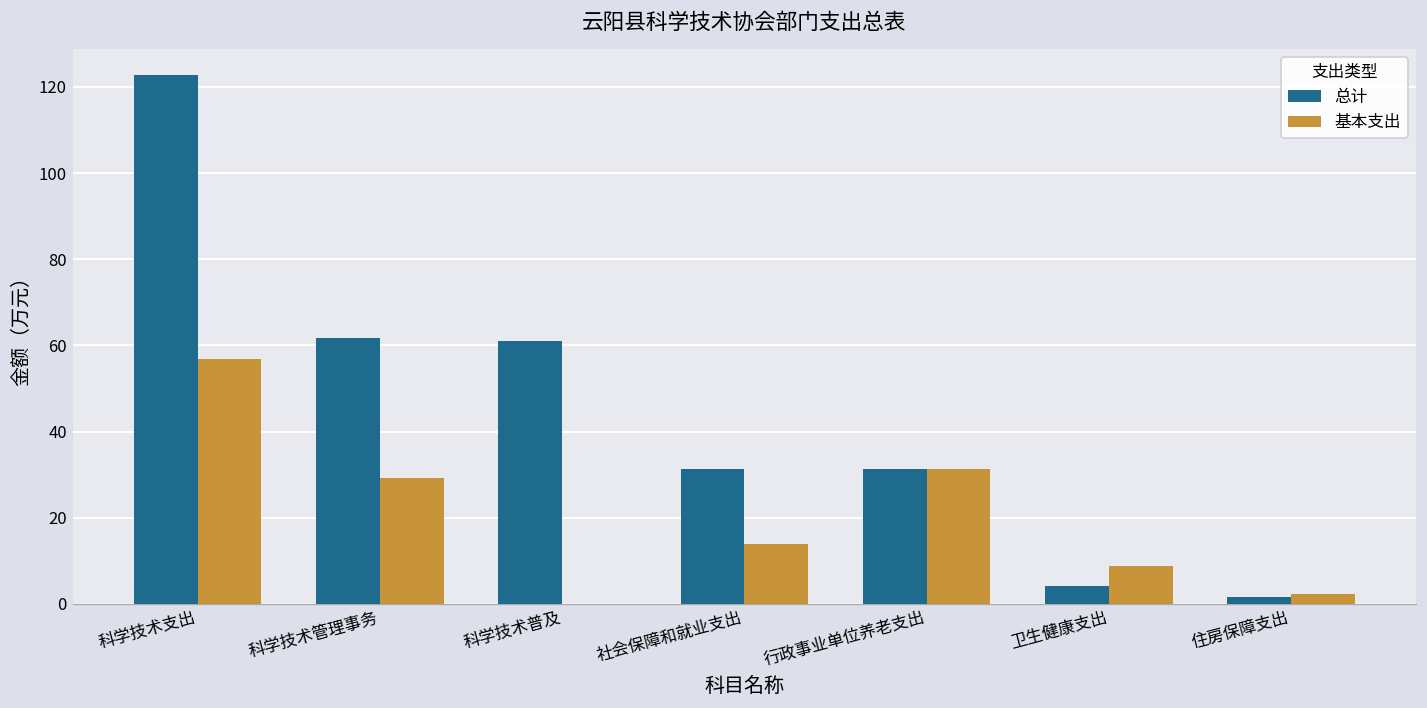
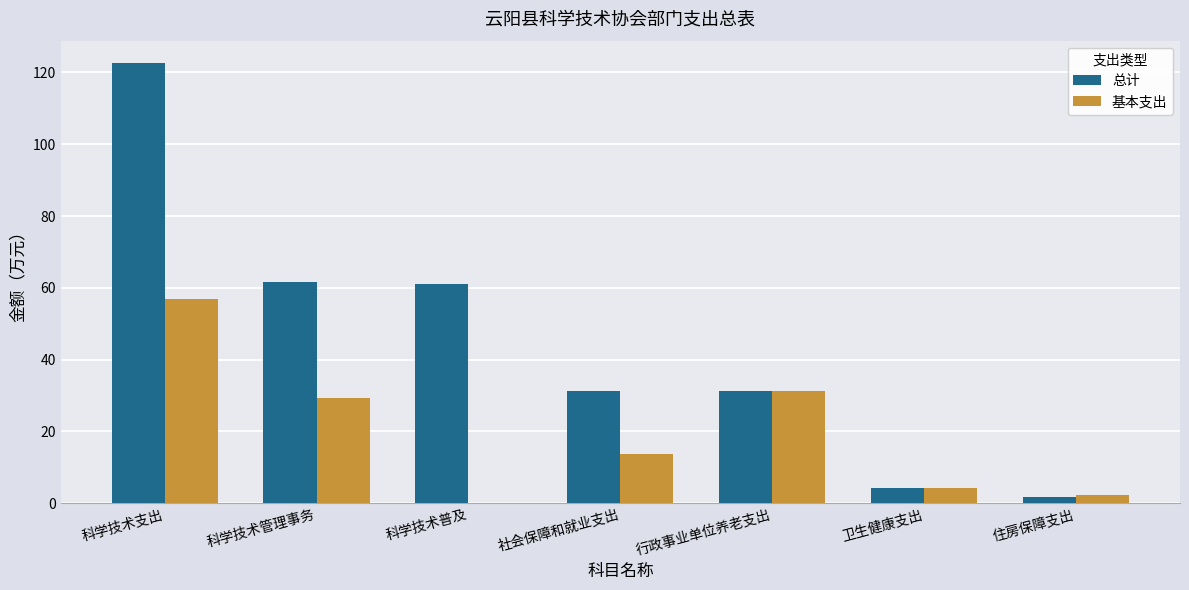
  {
    "总计": {
      "科学技术支出": 123,
      "科学技术管理事务": 62,
      "科学技术普及": 61,
      "社会保障和就业支出": 31,
      "行政事业单位养老支出": 31,
      "卫生健康支出": 4,
      "住房保障支出": 2
    },
    "基本支出": {
      "科学技术支出": 57,
      "科学技术管理事务": 29,
      "科学技术普及": 0,
      "社会保障和就业支出": 14,
      "行政事业单位养老支出": 31,
-     "卫生健康支出": 9,
+     "卫生健康支出": 4,
      "住房保障支出": 2
    }
  }
